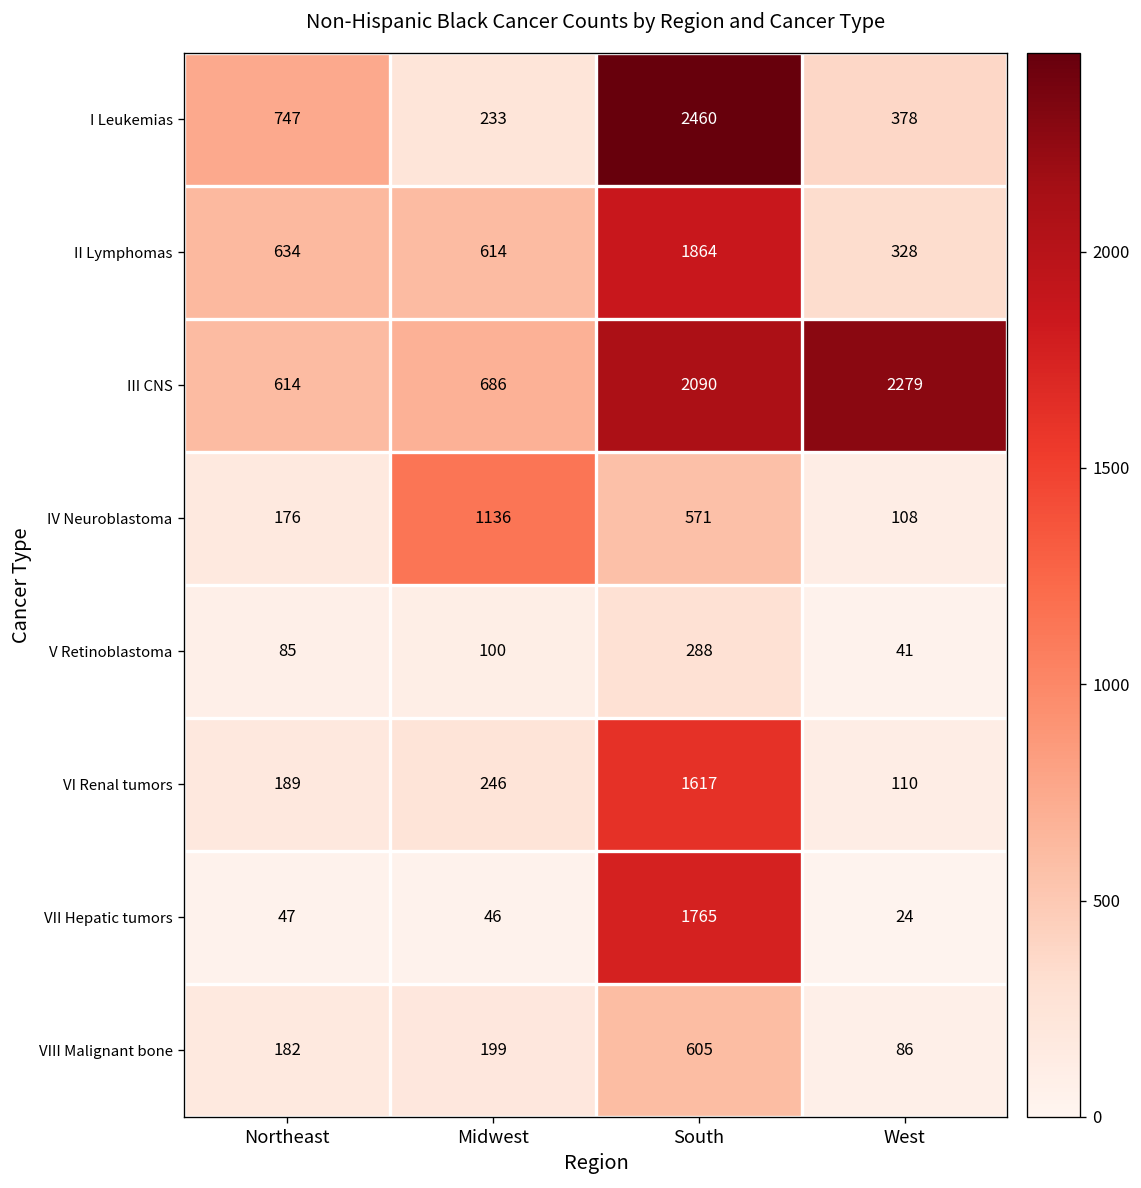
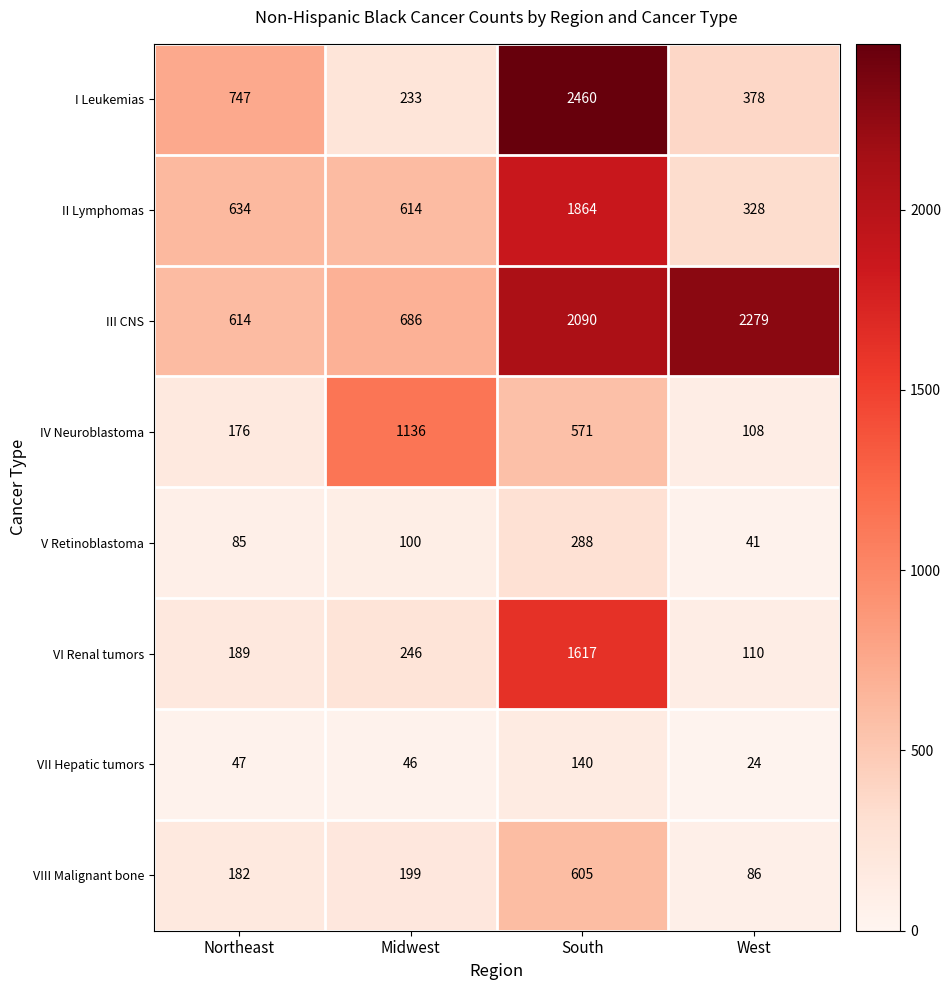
  {
    "I Leukemias": {
      "Northeast": 747,
      "Midwest": 233,
      "South": 2460,
      "West": 378
    },
    "II Lymphomas": {
      "Northeast": 634,
      "Midwest": 614,
      "South": 1864,
      "West": 328
    },
    "III CNS": {
      "Northeast": 614,
      "Midwest": 686,
      "South": 2090,
      "West": 2279
    },
    "IV Neuroblastoma": {
      "Northeast": 176,
      "Midwest": 1136,
      "South": 571,
      "West": 108
    },
    "V Retinoblastoma": {
      "Northeast": 85,
      "Midwest": 100,
      "South": 288,
      "West": 41
    },
    "VI Renal tumors": {
      "Northeast": 189,
      "Midwest": 246,
      "South": 1617,
      "West": 110
    },
    "VII Hepatic tumors": {
      "Northeast": 47,
      "Midwest": 46,
-     "South": 1765,
+     "South": 140,
      "West": 24
    },
    "VIII Malignant bone": {
      "Northeast": 182,
      "Midwest": 199,
      "South": 605,
      "West": 86
    }
  }
